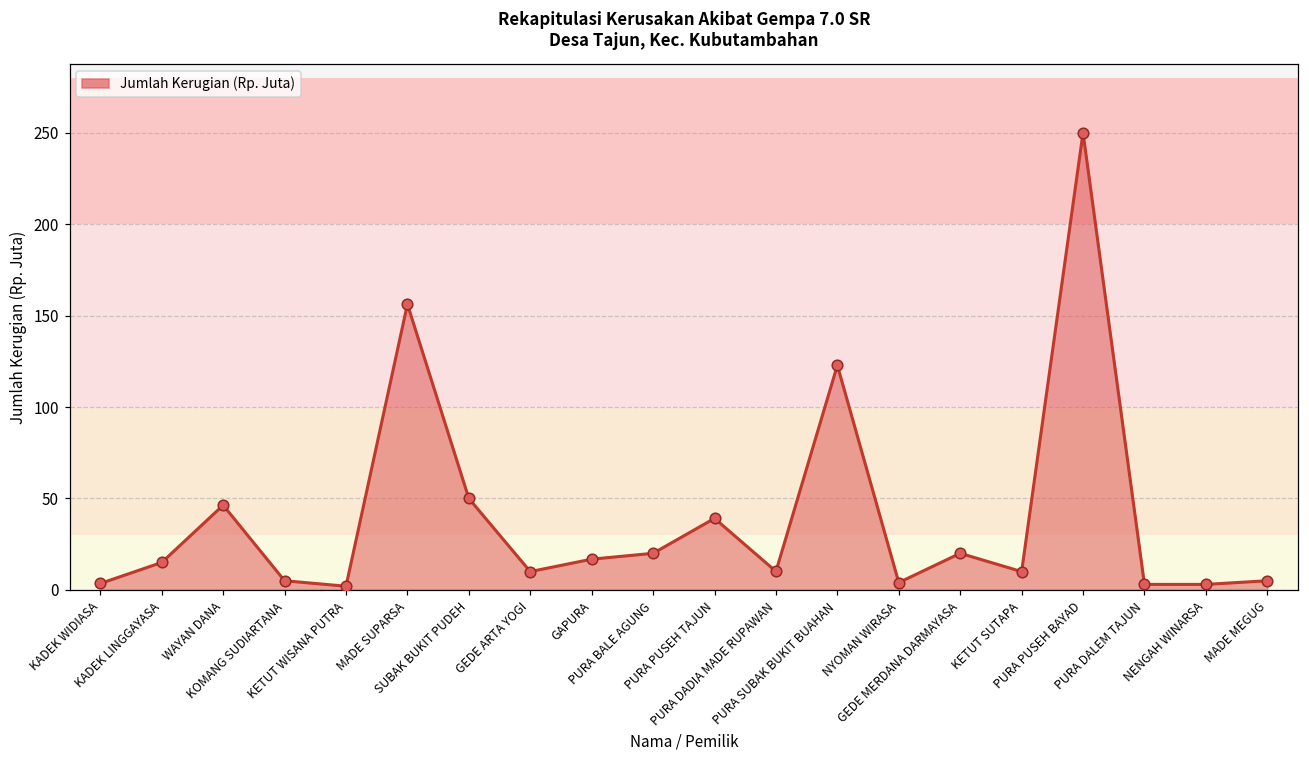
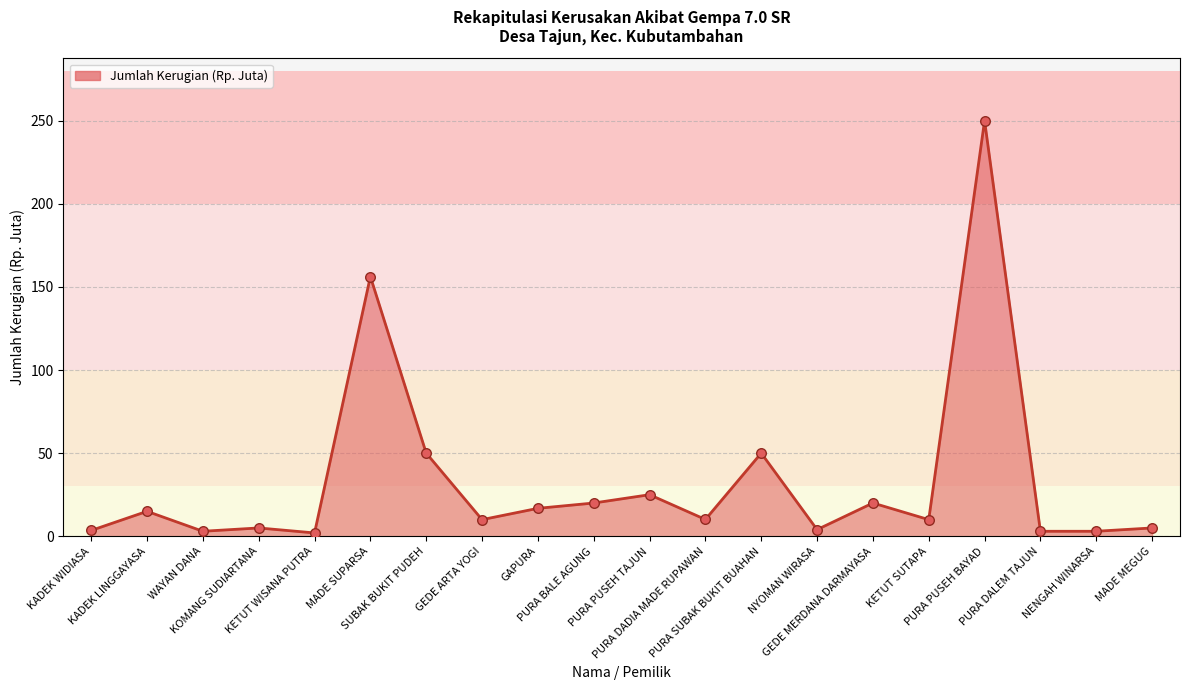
  {
    "KADEK WIDIASA": 4,
    "KADEK LINGGAYASA": 15,
-   "WAYAN DANA": 46,
+   "WAYAN DANA": 3,
    "KOMANG SUDIARTANA": 5,
    "KETUT WISANA PUTRA": 2,
    "MADE SUPARSA": 156,
    "SUBAK BUKIT PUDEH": 50,
    "GEDE ARTA YOGI": 10,
    "GAPURA": 17,
    "PURA BALE AGUNG": 20,
-   "PURA PUSEH TAJUN": 39,
+   "PURA PUSEH TAJUN": 25,
    "PURA DADIA MADE RUPAWAN": 10,
-   "PURA SUBAK BUKIT BUAHAN": 123,
+   "PURA SUBAK BUKIT BUAHAN": 50,
    "NYOMAN WIRASA": 4,
    "GEDE MERDANA DARMAYASA": 20,
    "KETUT SUTAPA": 10,
    "PURA PUSEH BAYAD": 250,
    "PURA DALEM TAJUN": 3,
    "NENGAH WINARSA": 3,
    "MADE MEGUG": 5
  }
